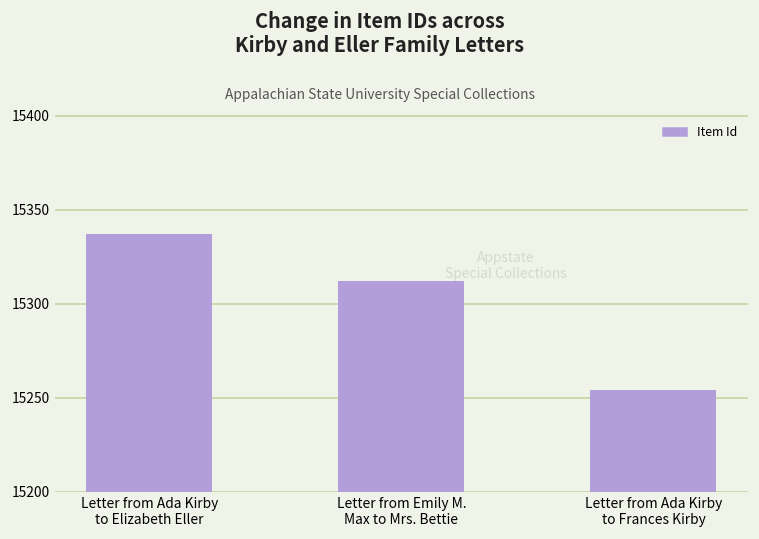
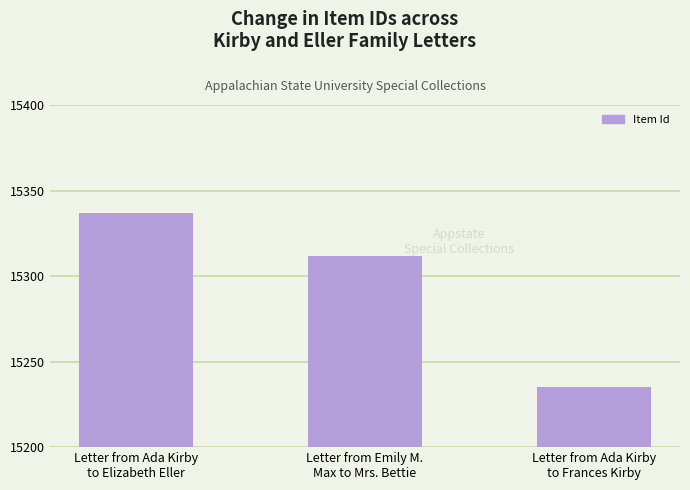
  {
    "Letter from Ada Kirby to Elizabeth Eller": 15337,
    "Letter from Emily M. Max to Mrs. Bettie": 15312,
-   "Letter from Ada Kirby to Frances Kirby": 15254
+   "Letter from Ada Kirby to Frances Kirby": 15235
  }
